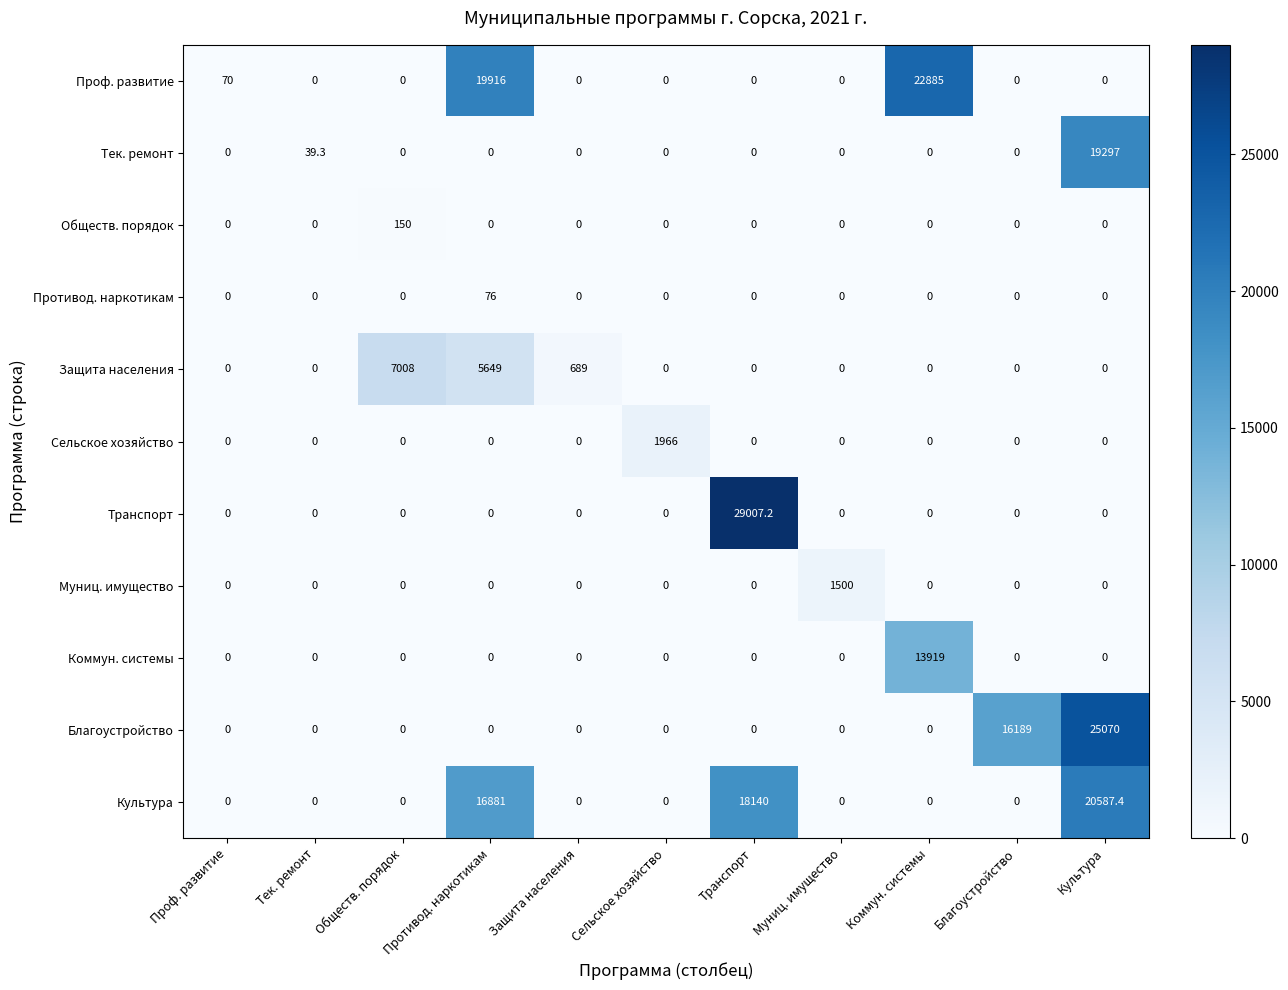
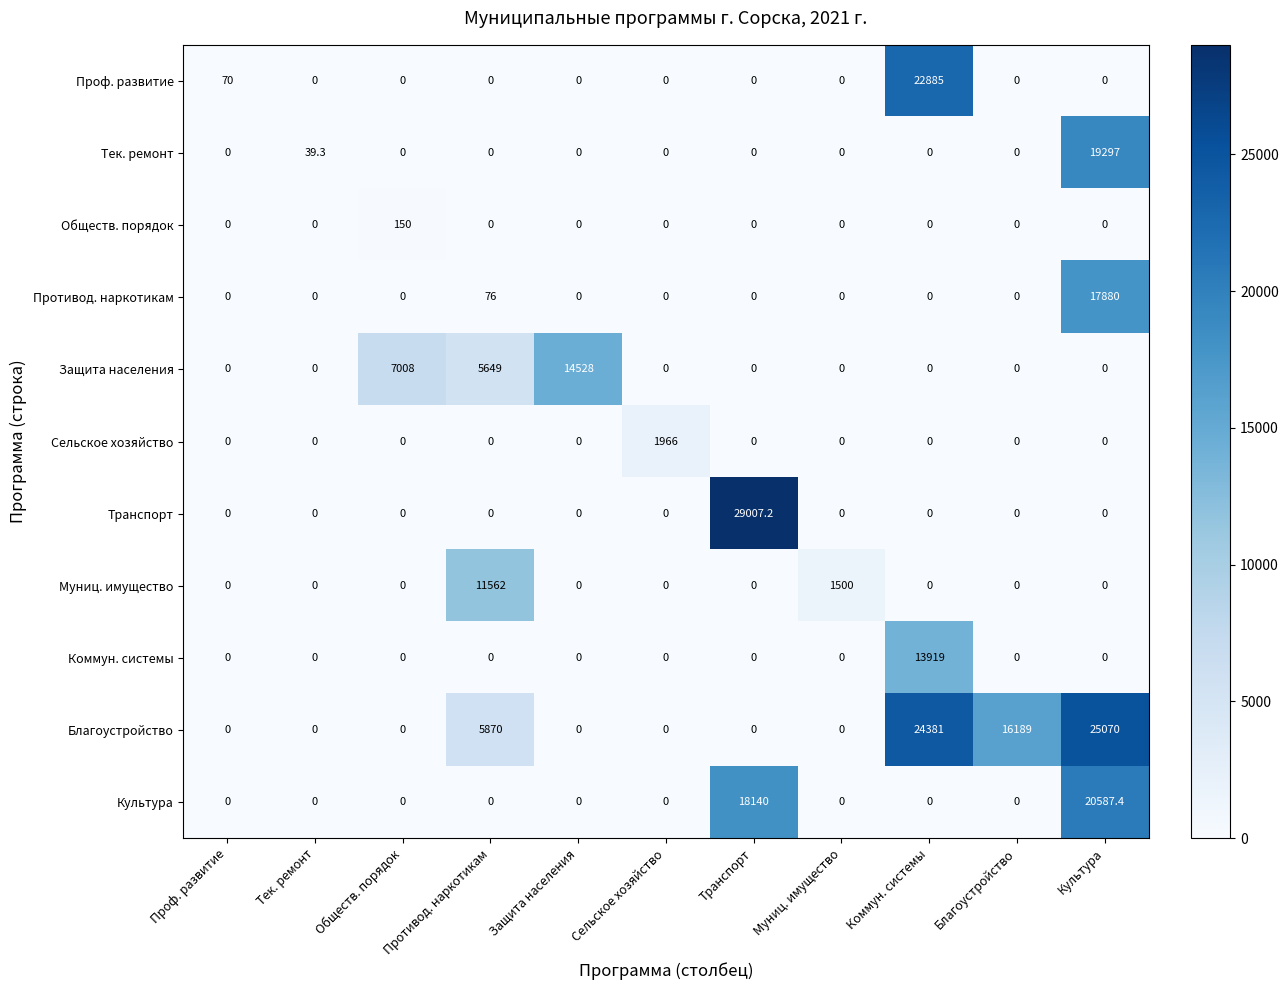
  {
    "Проф. развитие": {
      "Проф. развитие": 70,
      "Тек. ремонт": 0,
      "Обществ. порядок": 0,
-     "Противод. наркотикам": 19916,
+     "Противод. наркотикам": 0,
      "Защита населения": 0,
      "Сельское хозяйство": 0,
      "Транспорт": 0,
      "Муниц. имущество": 0,
      "Коммун. системы": 22885,
      "Благоустройство": 0,
      "Культура": 0
    },
    "Тек. ремонт": {
      "Проф. развитие": 0,
      "Тек. ремонт": 39.3,
      "Обществ. порядок": 0,
      "Противод. наркотикам": 0,
      "Защита населения": 0,
      "Сельское хозяйство": 0,
      "Транспорт": 0,
      "Муниц. имущество": 0,
      "Коммун. системы": 0,
      "Благоустройство": 0,
      "Культура": 19297
    },
    "Обществ. порядок": {
      "Проф. развитие": 0,
      "Тек. ремонт": 0,
      "Обществ. порядок": 150,
      "Противод. наркотикам": 0,
      "Защита населения": 0,
      "Сельское хозяйство": 0,
      "Транспорт": 0,
      "Муниц. имущество": 0,
      "Коммун. системы": 0,
      "Благоустройство": 0,
      "Культура": 0
    },
    "Противод. наркотикам": {
      "Проф. развитие": 0,
      "Тек. ремонт": 0,
      "Обществ. порядок": 0,
      "Противод. наркотикам": 76,
      "Защита населения": 0,
      "Сельское хозяйство": 0,
      "Транспорт": 0,
      "Муниц. имущество": 0,
      "Коммун. системы": 0,
      "Благоустройство": 0,
-     "Культура": 0
+     "Культура": 17880
    },
    "Защита населения": {
      "Проф. развитие": 0,
      "Тек. ремонт": 0,
      "Обществ. порядок": 7008,
      "Противод. наркотикам": 5649,
-     "Защита населения": 689,
+     "Защита населения": 14528,
      "Сельское хозяйство": 0,
      "Транспорт": 0,
      "Муниц. имущество": 0,
      "Коммун. системы": 0,
      "Благоустройство": 0,
      "Культура": 0
    },
    "Сельское хозяйство": {
      "Проф. развитие": 0,
      "Тек. ремонт": 0,
      "Обществ. порядок": 0,
      "Противод. наркотикам": 0,
      "Защита населения": 0,
      "Сельское хозяйство": 1966,
      "Транспорт": 0,
      "Муниц. имущество": 0,
      "Коммун. системы": 0,
      "Благоустройство": 0,
      "Культура": 0
    },
    "Транспорт": {
      "Проф. развитие": 0,
      "Тек. ремонт": 0,
      "Обществ. порядок": 0,
      "Противод. наркотикам": 0,
      "Защита населения": 0,
      "Сельское хозяйство": 0,
      "Транспорт": 29007.2,
      "Муниц. имущество": 0,
      "Коммун. системы": 0,
      "Благоустройство": 0,
      "Культура": 0
    },
    "Муниц. имущество": {
      "Проф. развитие": 0,
      "Тек. ремонт": 0,
      "Обществ. порядок": 0,
-     "Противод. наркотикам": 0,
+     "Противод. наркотикам": 11562,
      "Защита населения": 0,
      "Сельское хозяйство": 0,
      "Транспорт": 0,
      "Муниц. имущество": 1500,
      "Коммун. системы": 0,
      "Благоустройство": 0,
      "Культура": 0
    },
    "Коммун. системы": {
      "Проф. развитие": 0,
      "Тек. ремонт": 0,
      "Обществ. порядок": 0,
      "Противод. наркотикам": 0,
      "Защита населения": 0,
      "Сельское хозяйство": 0,
      "Транспорт": 0,
      "Муниц. имущество": 0,
      "Коммун. системы": 13919,
      "Благоустройство": 0,
      "Культура": 0
    },
    "Благоустройство": {
      "Проф. развитие": 0,
      "Тек. ремонт": 0,
      "Обществ. порядок": 0,
-     "Противод. наркотикам": 0,
+     "Противод. наркотикам": 5870,
      "Защита населения": 0,
      "Сельское хозяйство": 0,
      "Транспорт": 0,
      "Муниц. имущество": 0,
-     "Коммун. системы": 0,
+     "Коммун. системы": 24381,
      "Благоустройство": 16189,
      "Культура": 25070
    },
    "Культура": {
      "Проф. развитие": 0,
      "Тек. ремонт": 0,
      "Обществ. порядок": 0,
-     "Противод. наркотикам": 16881,
+     "Противод. наркотикам": 0,
      "Защита населения": 0,
      "Сельское хозяйство": 0,
      "Транспорт": 18140,
      "Муниц. имущество": 0,
      "Коммун. системы": 0,
      "Благоустройство": 0,
      "Культура": 20587.4
    }
  }
